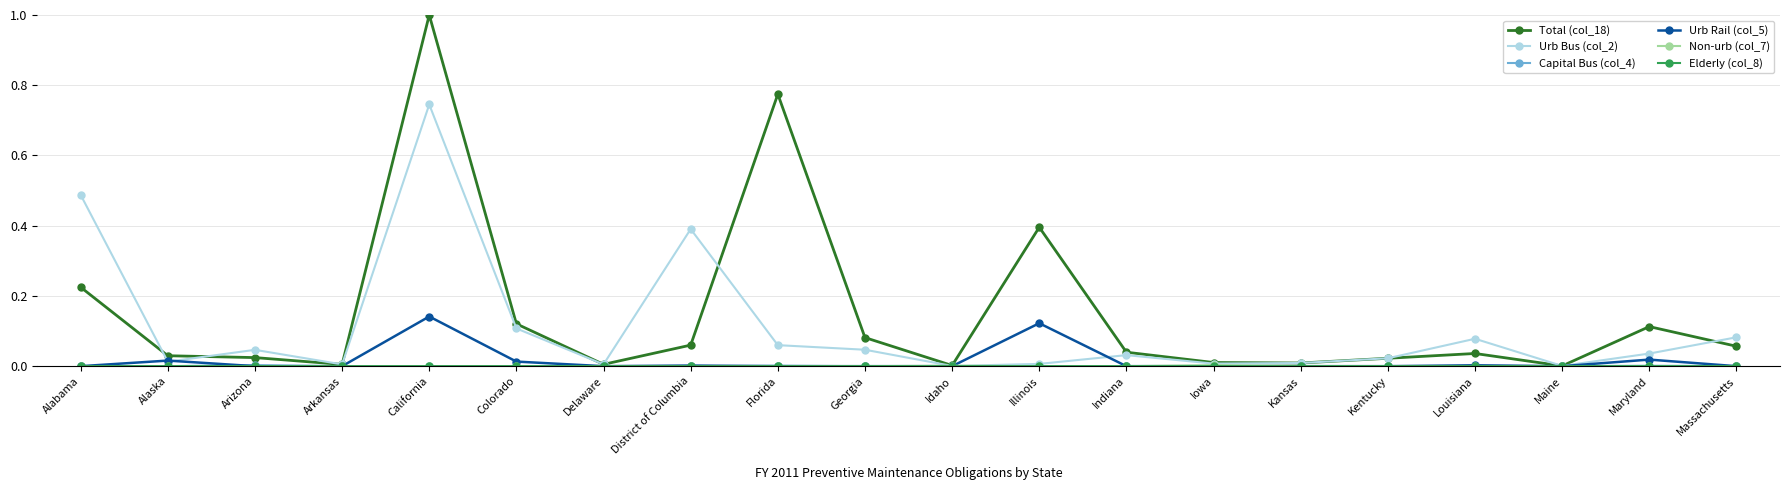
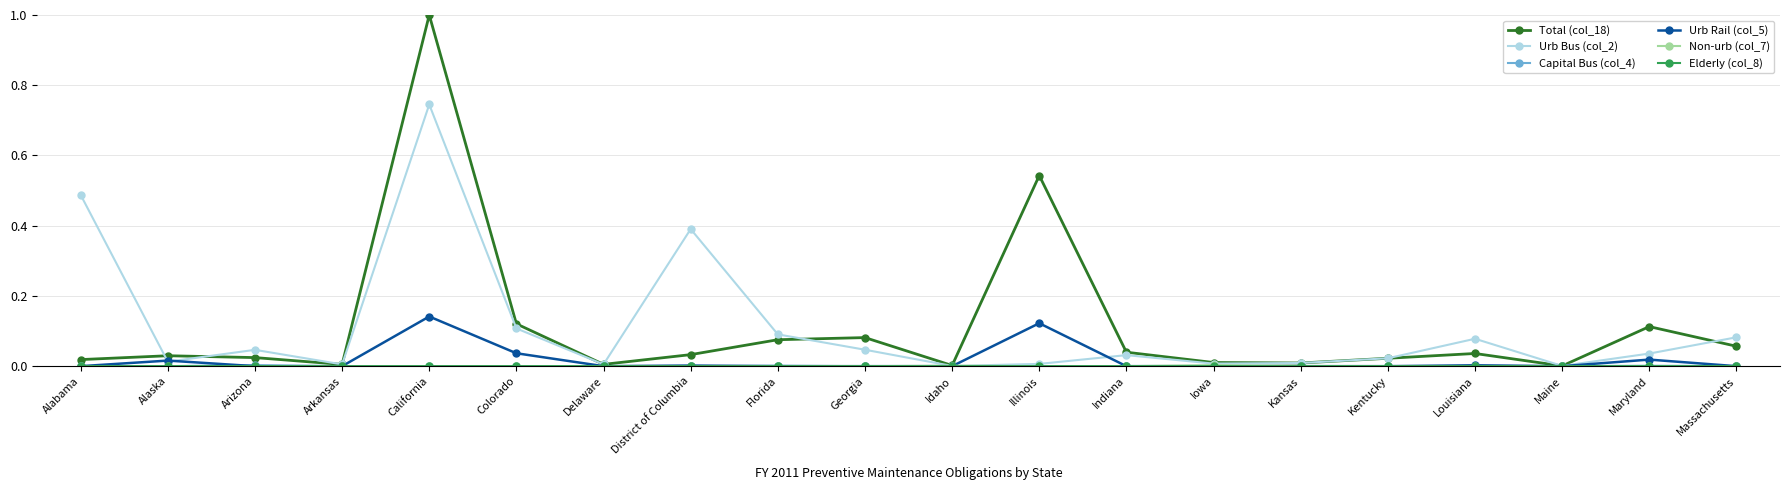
  {
    "Total (col_18)": {
-     "Alabama": 0.22,
+     "Alabama": 0.02,
      "Alaska": 0.03,
      "Arizona": 0.02,
      "California": 1.00,
      "Colorado": 0.12,
-     "District of Columbia": 0.06,
-     "Florida": 0.77,
+     "District of Columbia": 0.03,
+     "Florida": 0.08,
      "Georgia": 0.08,
-     "Illinois": 0.40,
+     "Illinois": 0.54,
      "Indiana": 0.04,
      "Louisiana": 0.04,
      "Maryland": 0.11,
      "Massachusetts": 0.06
    },
    "Urb Bus (col_2)": {
      "Alabama": 0.49,
      "Arizona": 0.05,
      "California": 0.75,
      "Colorado": 0.11,
      "District of Columbia": 0.39,
-     "Florida": 0.06,
+     "Florida": 0.09,
      "Georgia": 0.05,
      "Indiana": 0.03,
      "Louisiana": 0.08,
      "Maryland": 0.04,
      "Massachusetts": 0.08
    },
    "Urb Rail (col_5)": {
      "California": 0.14,
-     "Colorado": 0.01,
+     "Colorado": 0.04,
      "Illinois": 0.12,
      "Maryland": 0.02
    }
  }
